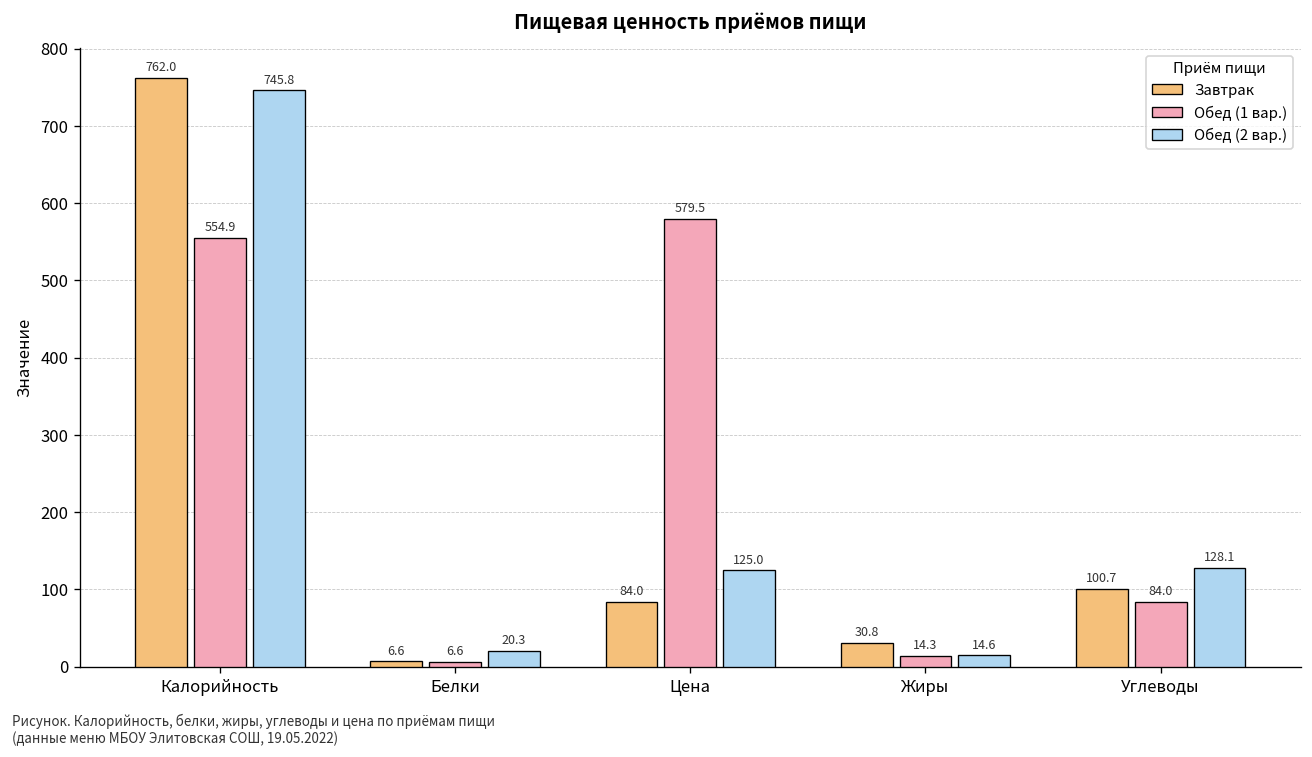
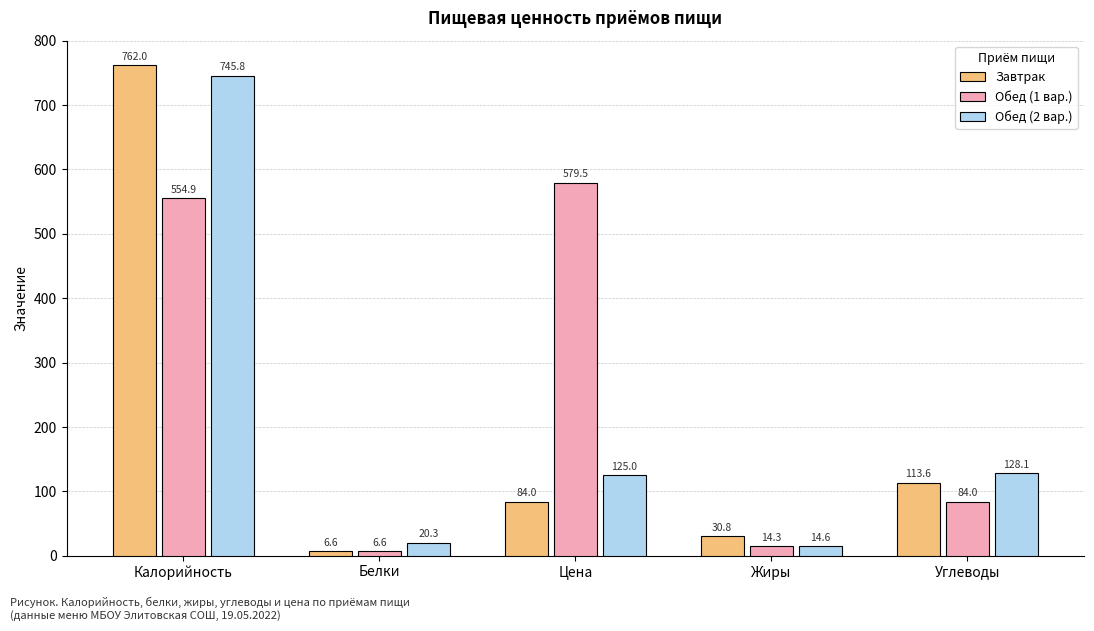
  {
    "Завтрак": {
      "Калорийность": 762.0,
      "Белки": 6.6,
      "Цена": 84.0,
      "Жиры": 30.8,
-     "Углеводы": 100.7
+     "Углеводы": 113.6
    },
    "Обед (1 вар.)": {
      "Калорийность": 554.9,
      "Белки": 6.6,
      "Цена": 579.5,
      "Жиры": 14.3,
      "Углеводы": 84.0
    },
    "Обед (2 вар.)": {
      "Калорийность": 745.8,
      "Белки": 20.3,
      "Цена": 125.0,
      "Жиры": 14.6,
      "Углеводы": 128.1
    }
  }
